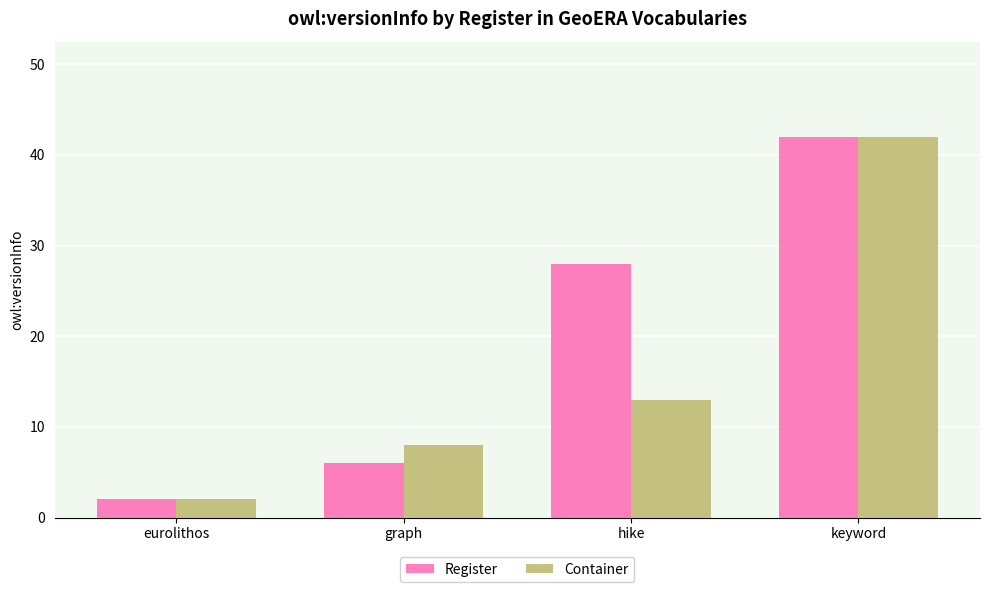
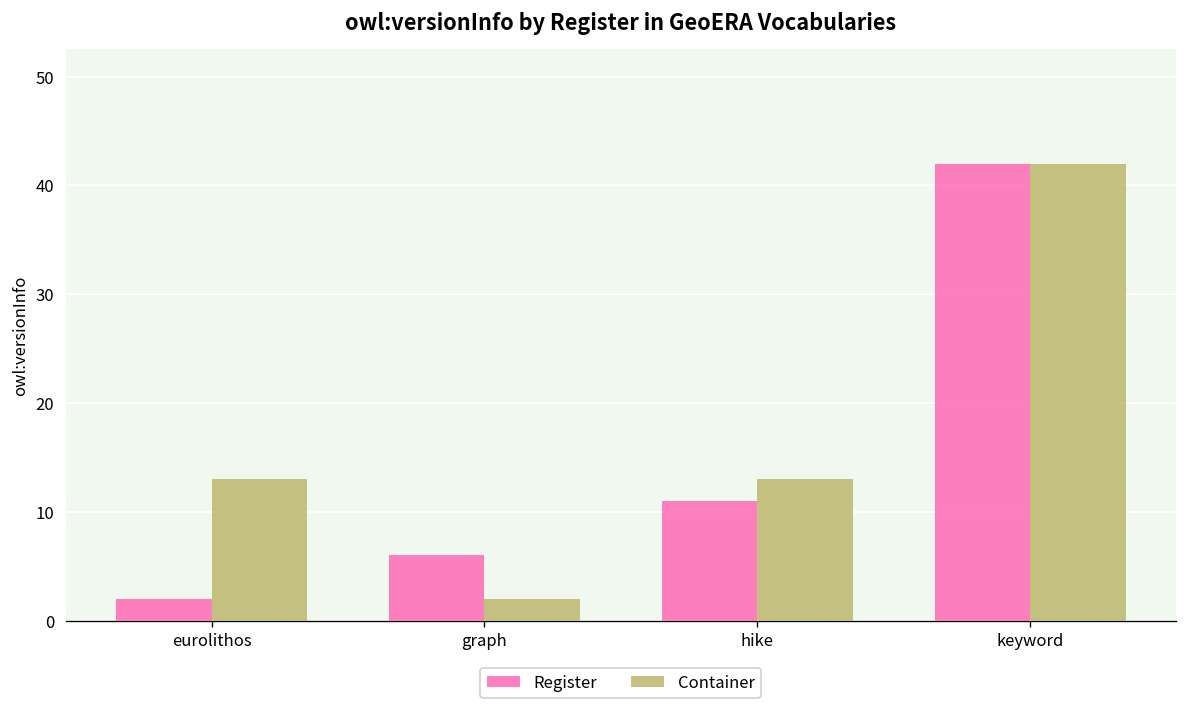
  {
    "Register": {
      "eurolithos": 2,
      "graph": 6,
-     "hike": 28,
+     "hike": 11,
      "keyword": 42
    },
    "Container": {
-     "eurolithos": 2,
-     "graph": 8,
+     "eurolithos": 13,
+     "graph": 2,
      "hike": 13,
      "keyword": 42
    }
  }
